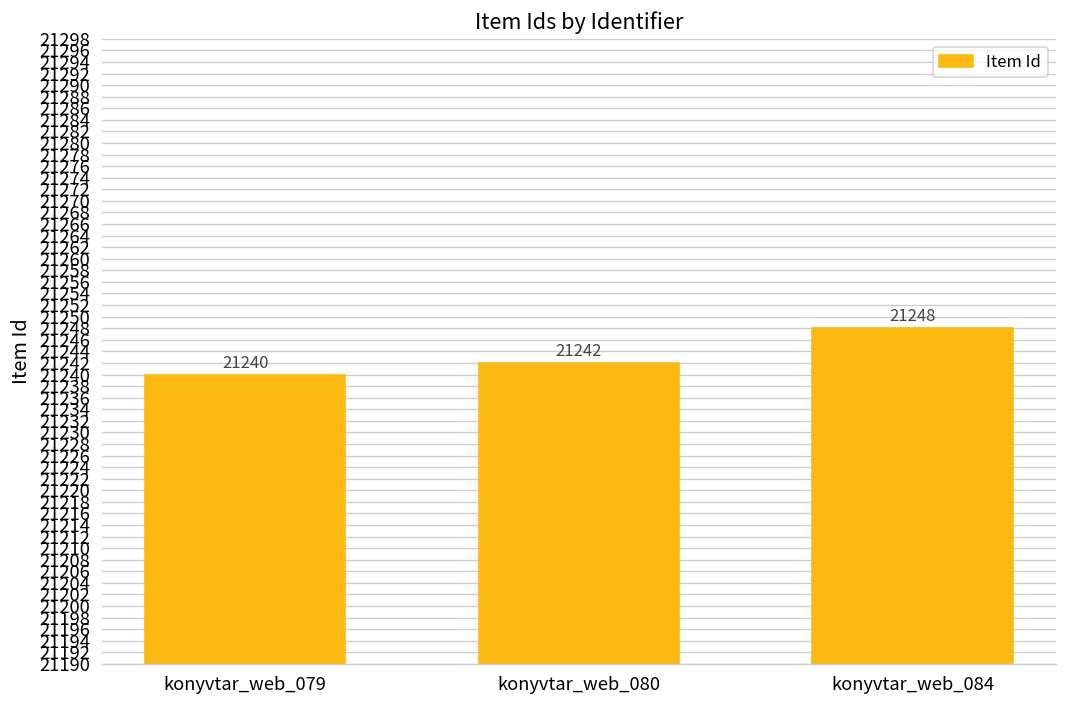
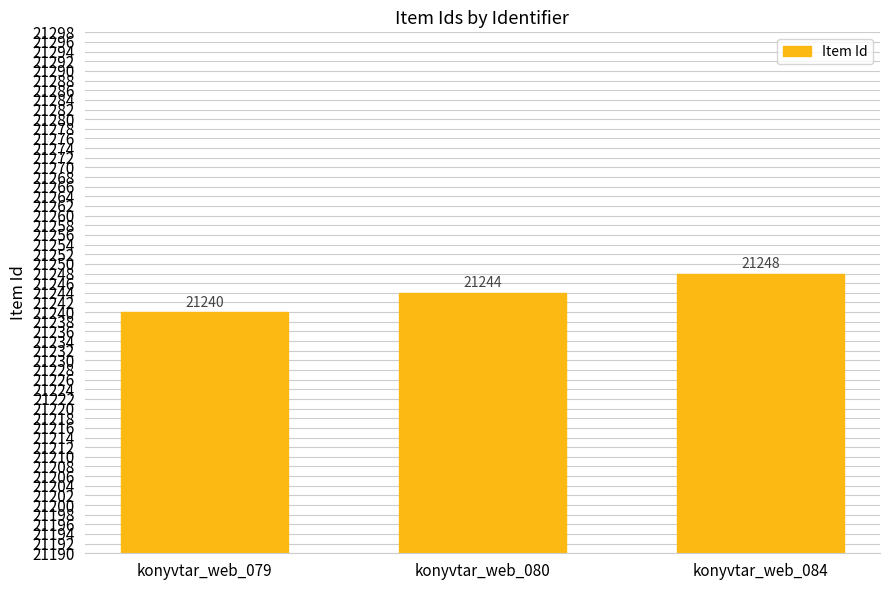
  {
    "konyvtar_web_079": 21240,
-   "konyvtar_web_080": 21242,
+   "konyvtar_web_080": 21244,
    "konyvtar_web_084": 21248
  }
